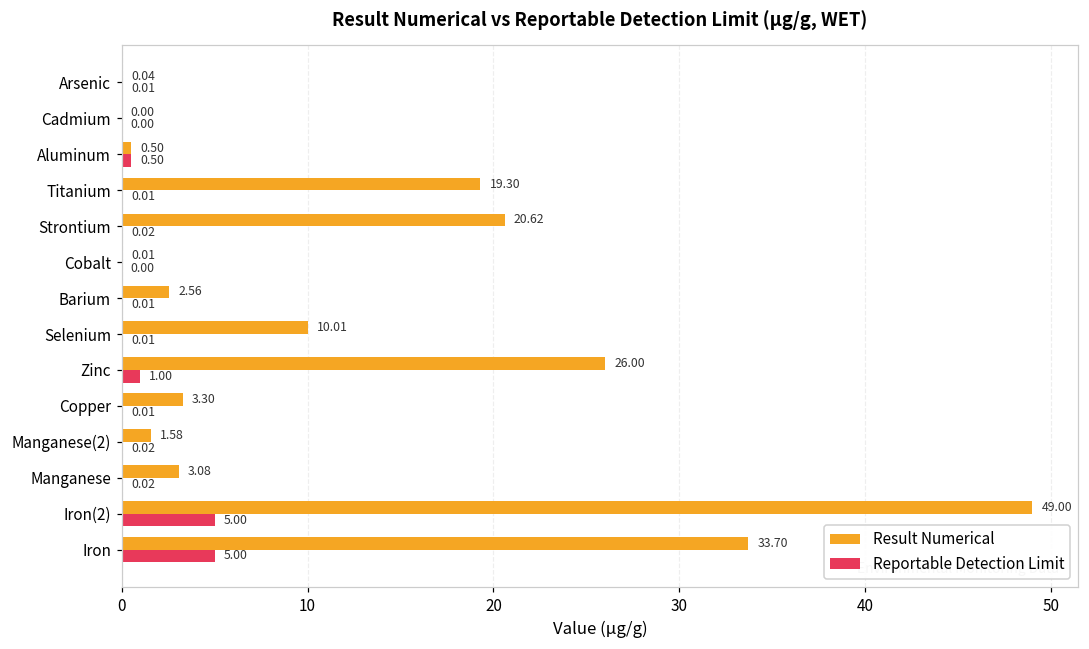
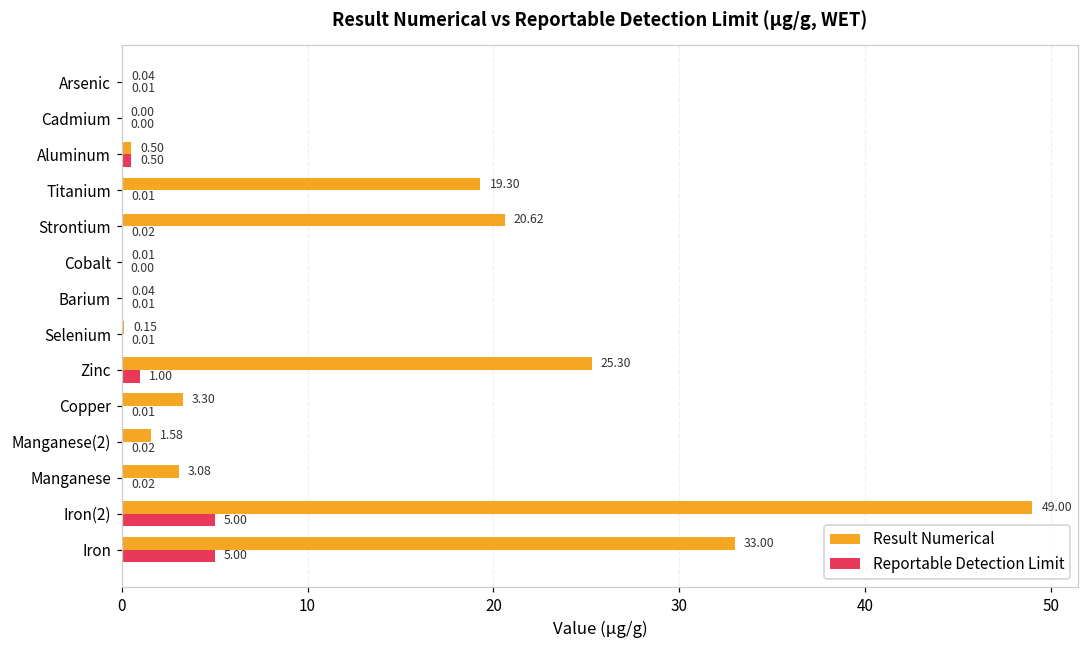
  {
    "Result Numerical": {
      "Arsenic": 0.04,
      "Cadmium": 0.00,
      "Aluminum": 0.50,
      "Titanium": 19.30,
      "Strontium": 20.62,
      "Cobalt": 0.01,
-     "Barium": 2.56,
-     "Selenium": 10.01,
-     "Zinc": 26.00,
+     "Barium": 0.04,
+     "Selenium": 0.15,
+     "Zinc": 25.30,
      "Copper": 3.30,
      "Manganese(2)": 1.58,
      "Manganese": 3.08,
      "Iron(2)": 49.00,
-     "Iron": 33.70
+     "Iron": 33.00
    },
    "Reportable Detection Limit": {
      "Arsenic": 0.01,
      "Cadmium": 0.00,
      "Aluminum": 0.50,
      "Titanium": 0.01,
      "Strontium": 0.02,
      "Cobalt": 0.00,
      "Barium": 0.01,
      "Selenium": 0.01,
      "Zinc": 1.00,
      "Copper": 0.01,
      "Manganese(2)": 0.02,
      "Manganese": 0.02,
      "Iron(2)": 5.00,
      "Iron": 5.00
    }
  }
